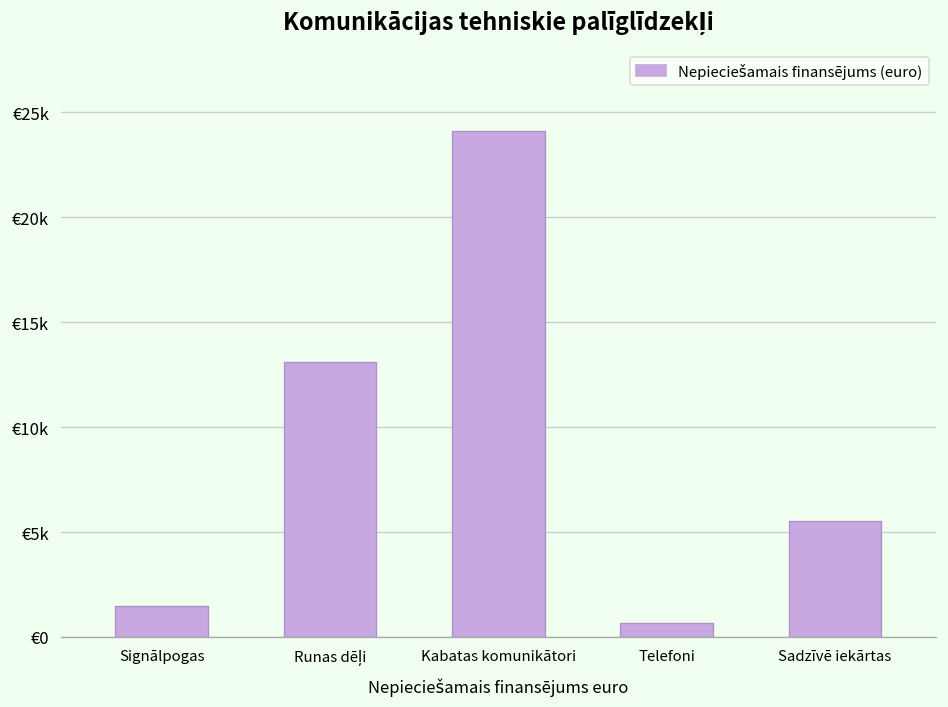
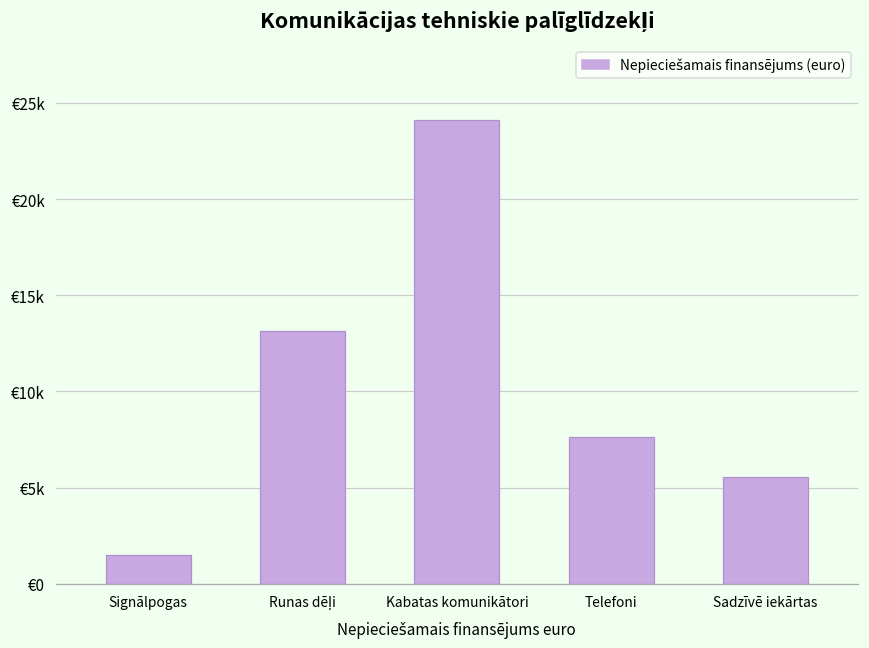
  {
    "Signālpogas": "€1500",
    "Runas dēļi": "€13100",
    "Kabatas komunikātori": "€24100",
-   "Telefoni": "€600",
+   "Telefoni": "€7600",
    "Sadzīvē iekārtas": "€5500"
  }
